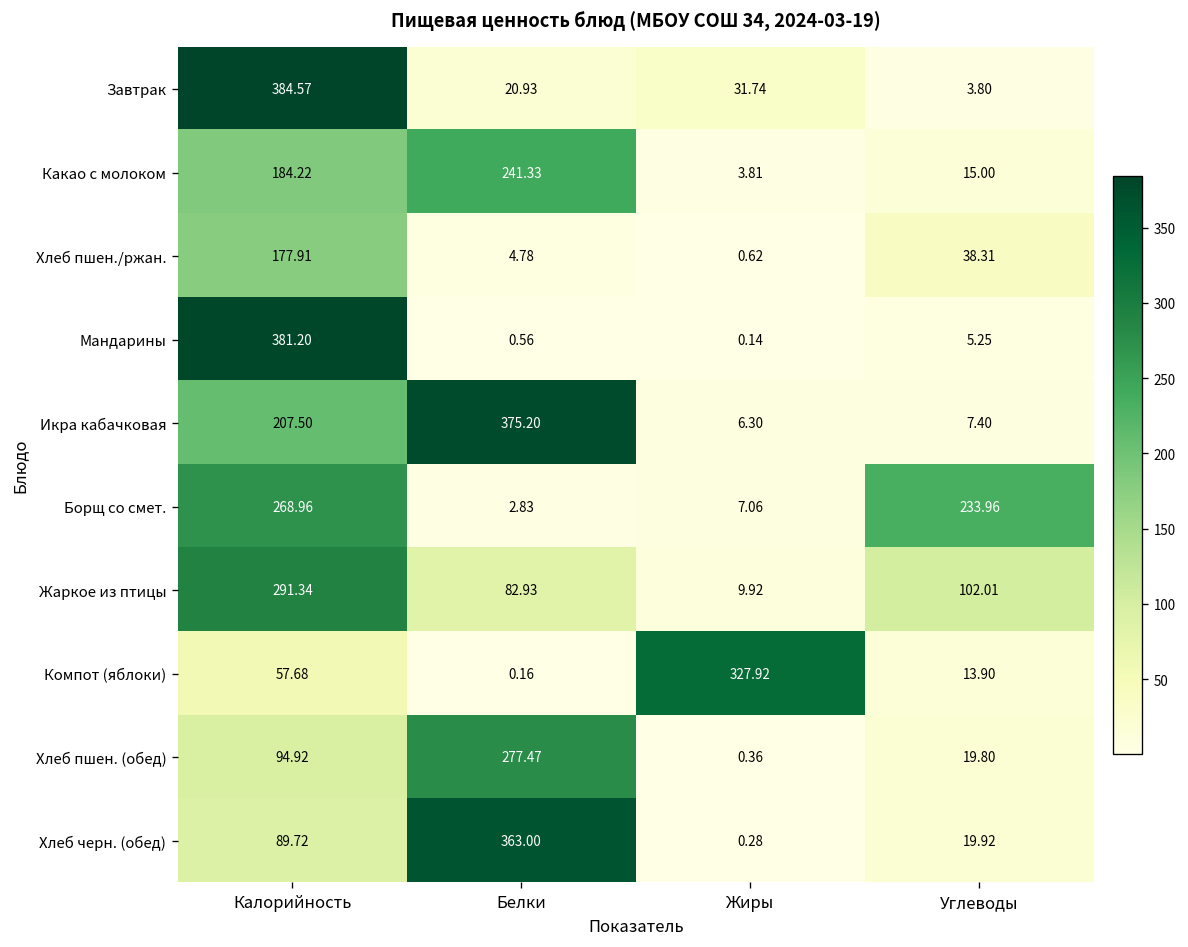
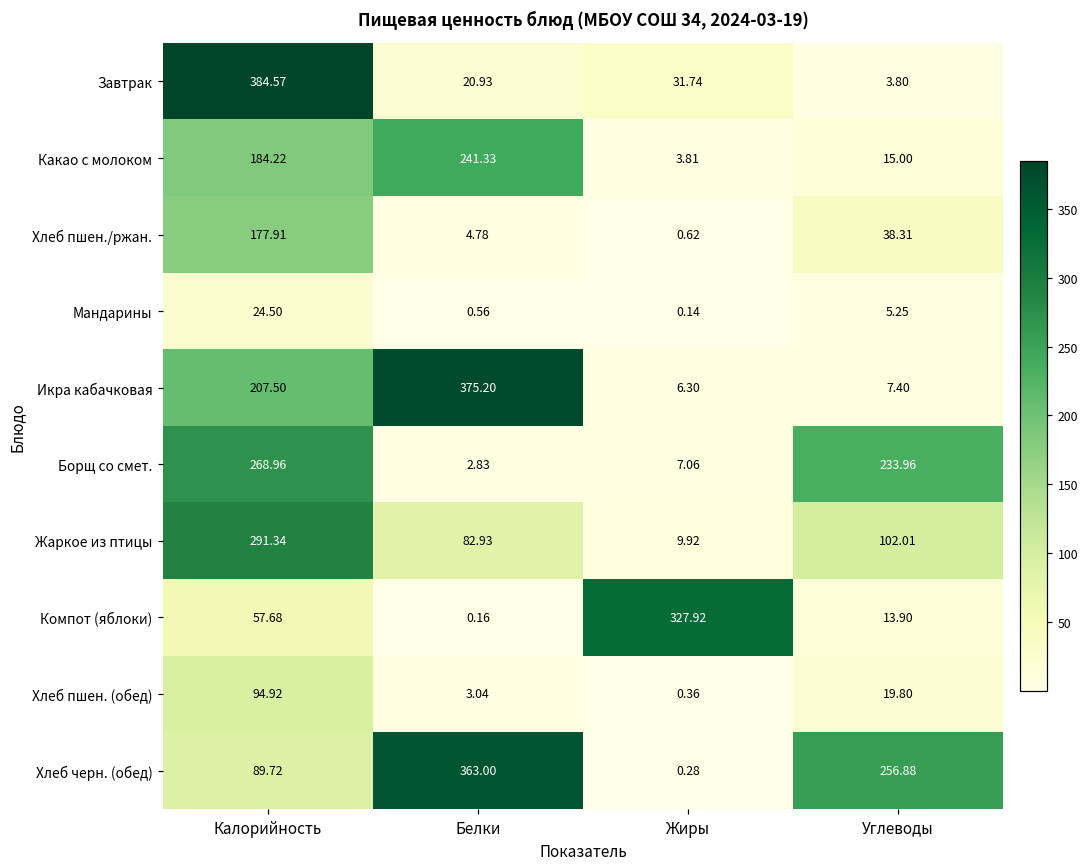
  {
    "Завтрак": {
      "Калорийность": 384.57,
      "Белки": 20.93,
      "Жиры": 31.74,
      "Углеводы": 3.80
    },
    "Какао с молоком": {
      "Калорийность": 184.22,
      "Белки": 241.33,
      "Жиры": 3.81,
      "Углеводы": 15.00
    },
    "Хлеб пшен./ржан.": {
      "Калорийность": 177.91,
      "Белки": 4.78,
      "Жиры": 0.62,
      "Углеводы": 38.31
    },
    "Мандарины": {
-     "Калорийность": 381.20,
+     "Калорийность": 24.50,
      "Белки": 0.56,
      "Жиры": 0.14,
      "Углеводы": 5.25
    },
    "Икра кабачковая": {
      "Калорийность": 207.50,
      "Белки": 375.20,
      "Жиры": 6.30,
      "Углеводы": 7.40
    },
    "Борщ со смет.": {
      "Калорийность": 268.96,
      "Белки": 2.83,
      "Жиры": 7.06,
      "Углеводы": 233.96
    },
    "Жаркое из птицы": {
      "Калорийность": 291.34,
      "Белки": 82.93,
      "Жиры": 9.92,
      "Углеводы": 102.01
    },
    "Компот (яблоки)": {
      "Калорийность": 57.68,
      "Белки": 0.16,
      "Жиры": 327.92,
      "Углеводы": 13.90
    },
    "Хлеб пшен. (обед)": {
      "Калорийность": 94.92,
-     "Белки": 277.47,
+     "Белки": 3.04,
      "Жиры": 0.36,
      "Углеводы": 19.80
    },
    "Хлеб черн. (обед)": {
      "Калорийность": 89.72,
      "Белки": 363.00,
      "Жиры": 0.28,
-     "Углеводы": 19.92
+     "Углеводы": 256.88
    }
  }
